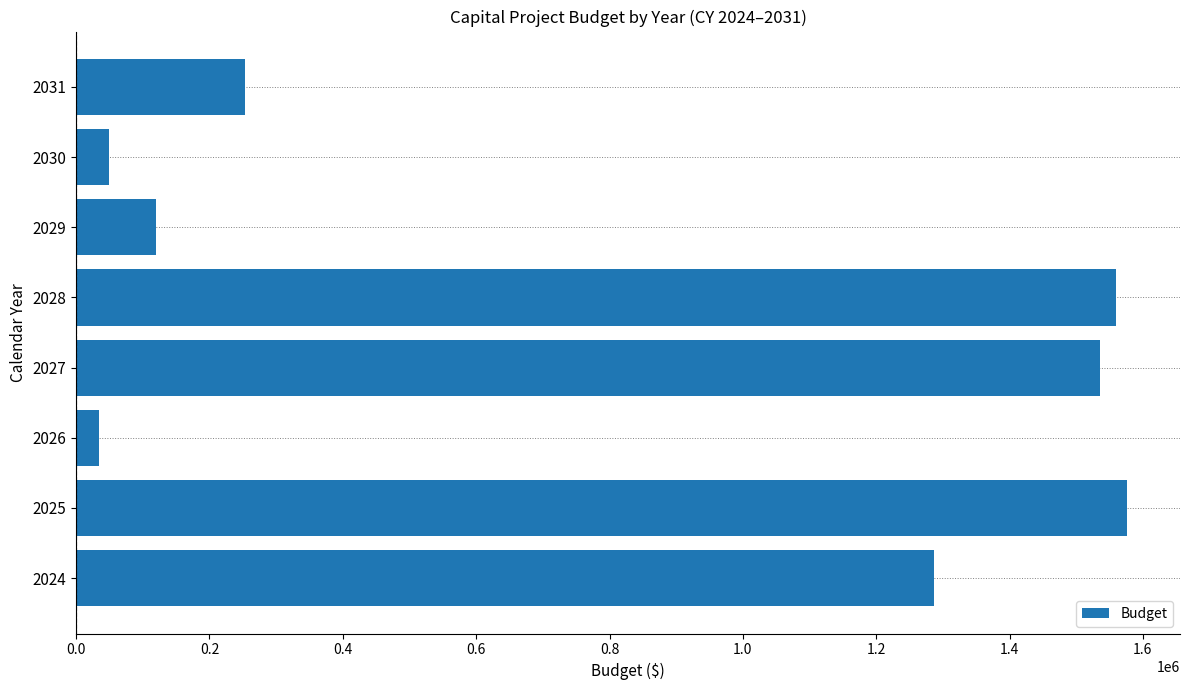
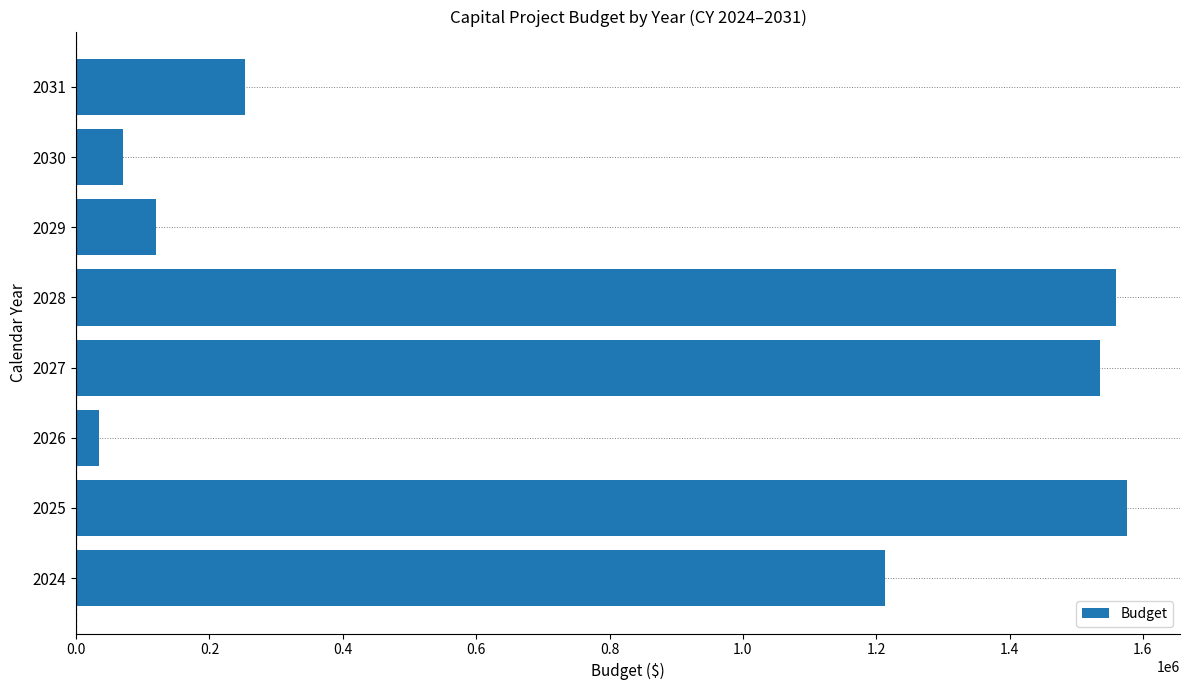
  {
    "2031": 250000,
-   "2030": 50000,
+   "2030": 70000,
    "2029": 120000,
    "2028": 1560000,
    "2027": 1540000,
    "2026": 40000,
    "2025": 1580000,
-   "2024": 1290000
+   "2024": 1210000
  }
